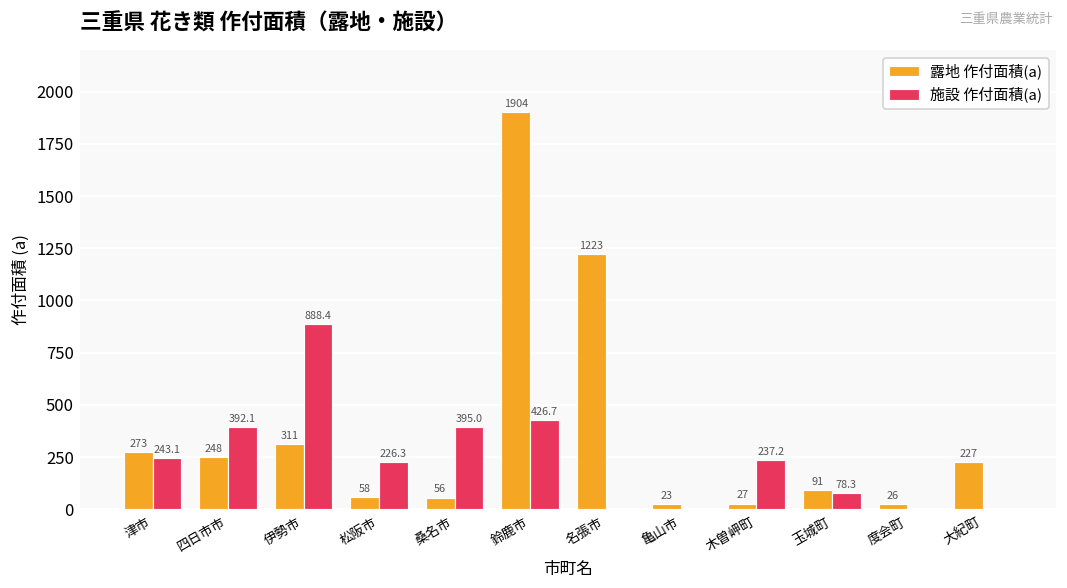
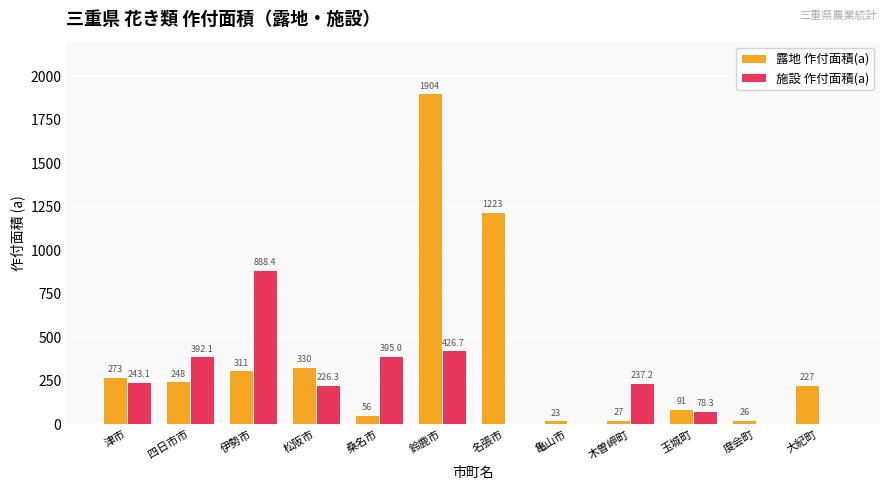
  {
    "露地 作付面積(a)": {
      "津市": 273,
      "四日市市": 248,
      "伊勢市": 311,
-     "松阪市": 58,
+     "松阪市": 330,
      "桑名市": 56,
      "鈴鹿市": 1904,
      "名張市": 1223,
      "亀山市": 23,
      "木曽岬町": 27,
      "玉城町": 91,
      "度会町": 26,
      "大紀町": 227
    },
    "施設 作付面積(a)": {
      "津市": 243.1,
      "四日市市": 392.1,
      "伊勢市": 888.4,
      "松阪市": 226.3,
      "桑名市": 395.0,
      "鈴鹿市": 426.7,
      "木曽岬町": 237.2,
      "玉城町": 78.3
    }
  }
